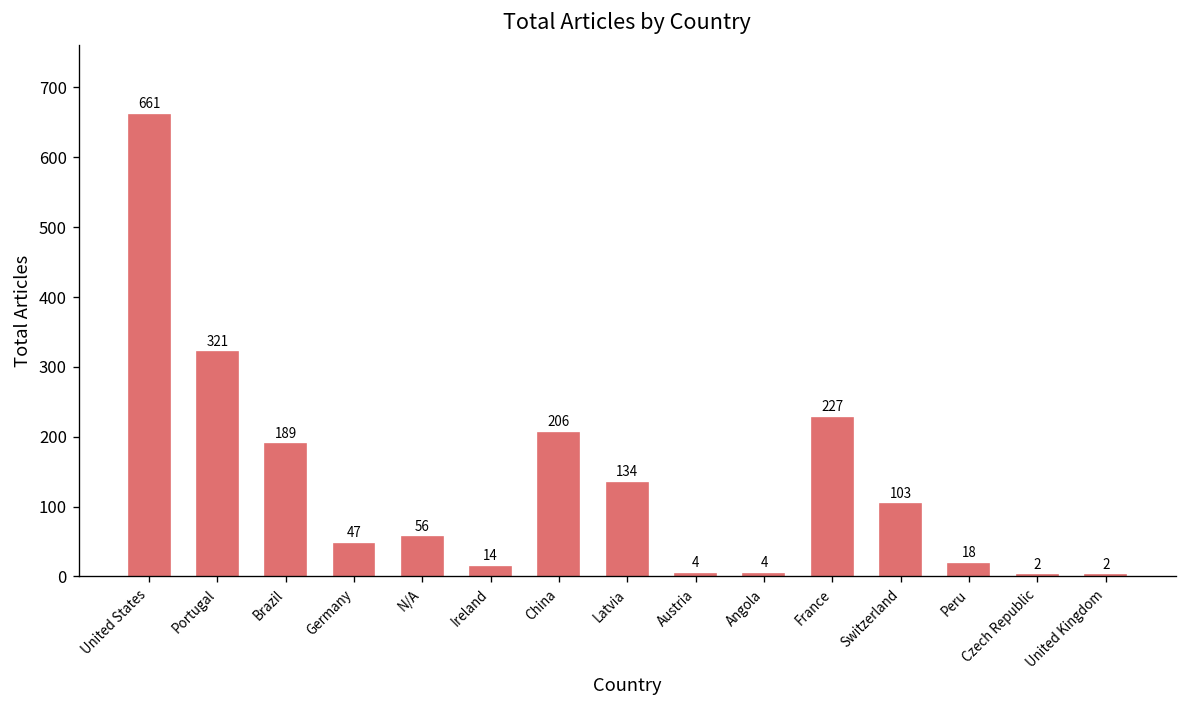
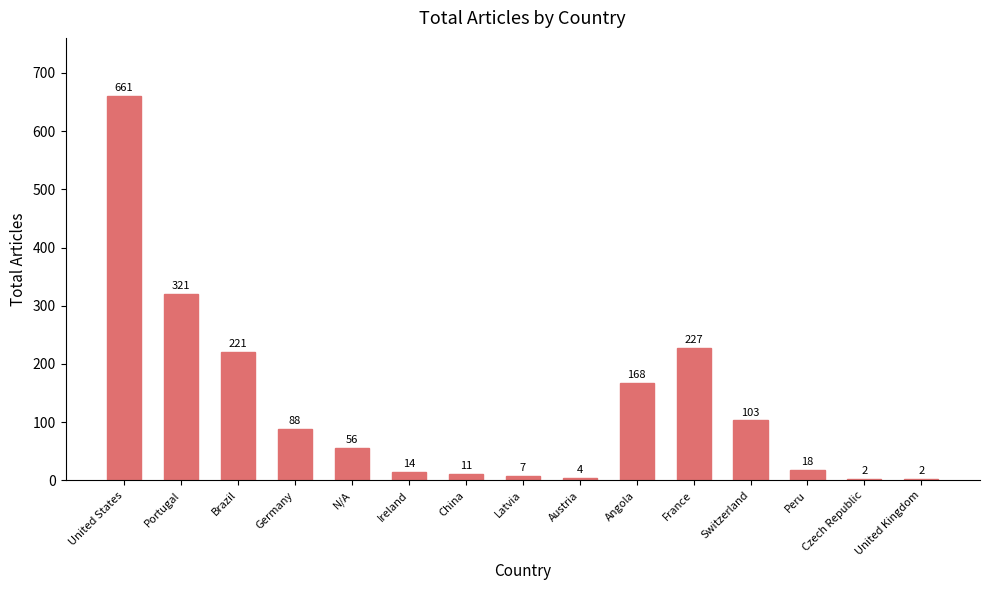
  {
    "United States": 661,
    "Portugal": 321,
-   "Brazil": 189,
-   "Germany": 47,
+   "Brazil": 221,
+   "Germany": 88,
    "N/A": 56,
    "Ireland": 14,
-   "China": 206,
-   "Latvia": 134,
+   "China": 11,
+   "Latvia": 7,
    "Austria": 4,
-   "Angola": 4,
+   "Angola": 168,
    "France": 227,
    "Switzerland": 103,
    "Peru": 18,
    "Czech Republic": 2,
    "United Kingdom": 2
  }
